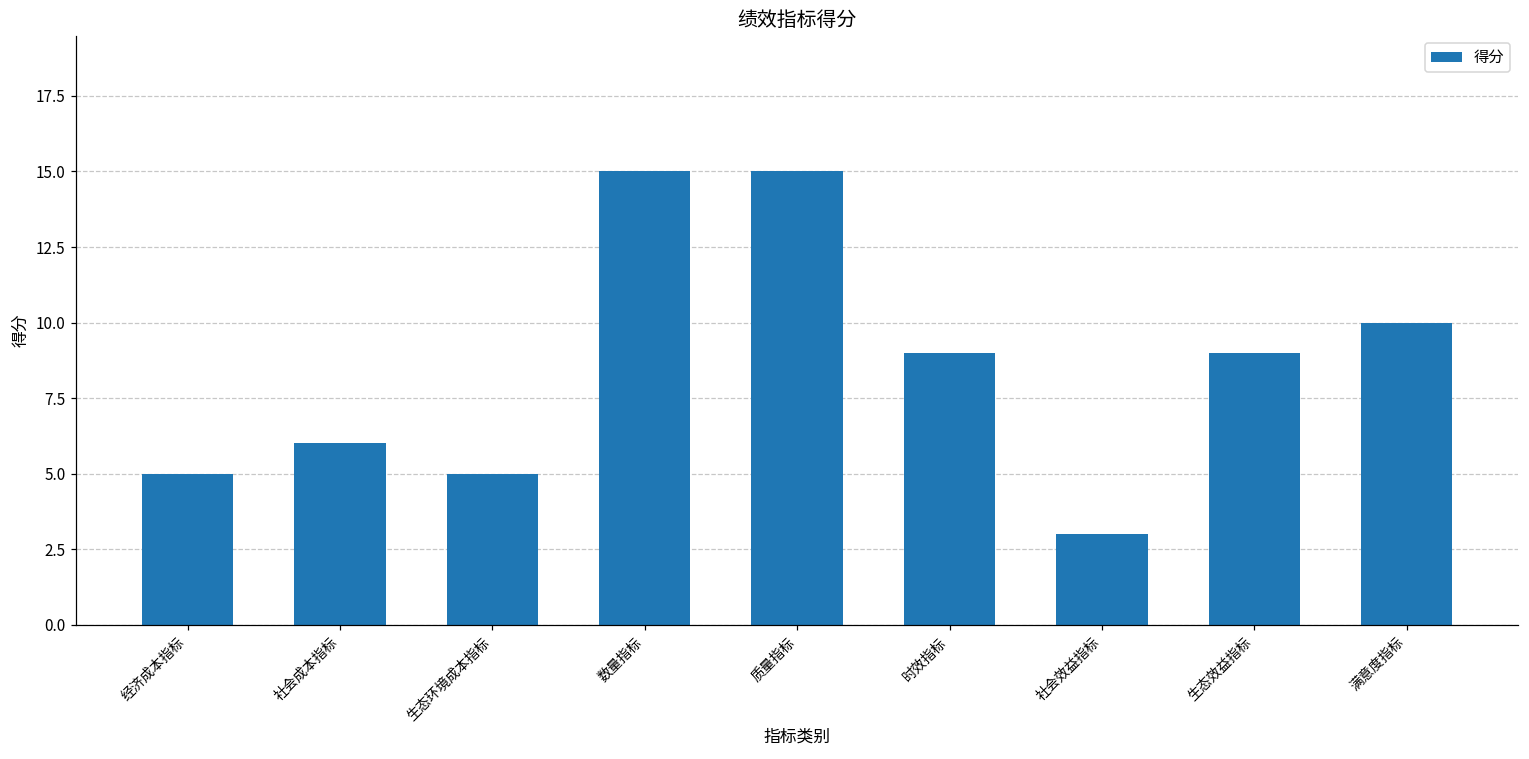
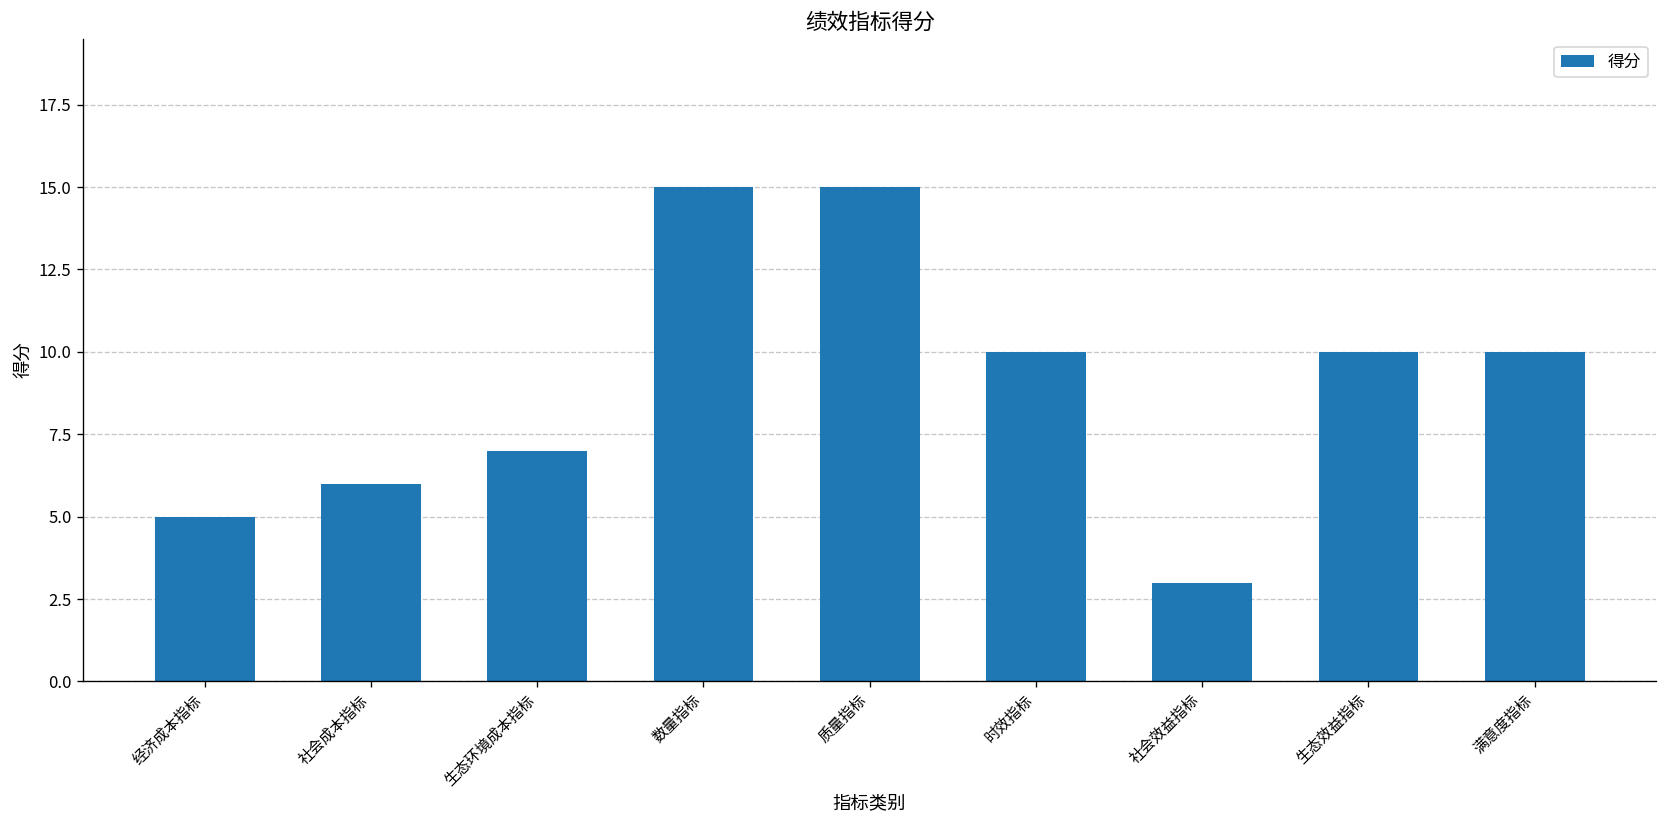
  {
    "经济成本指标": 5,
    "社会成本指标": 6,
-   "生态环境成本指标": 5,
+   "生态环境成本指标": 7,
    "数量指标": 15,
    "质量指标": 15,
-   "时效指标": 9,
+   "时效指标": 10,
    "社会效益指标": 3,
-   "生态效益指标": 9,
+   "生态效益指标": 10,
    "满意度指标": 10
  }
